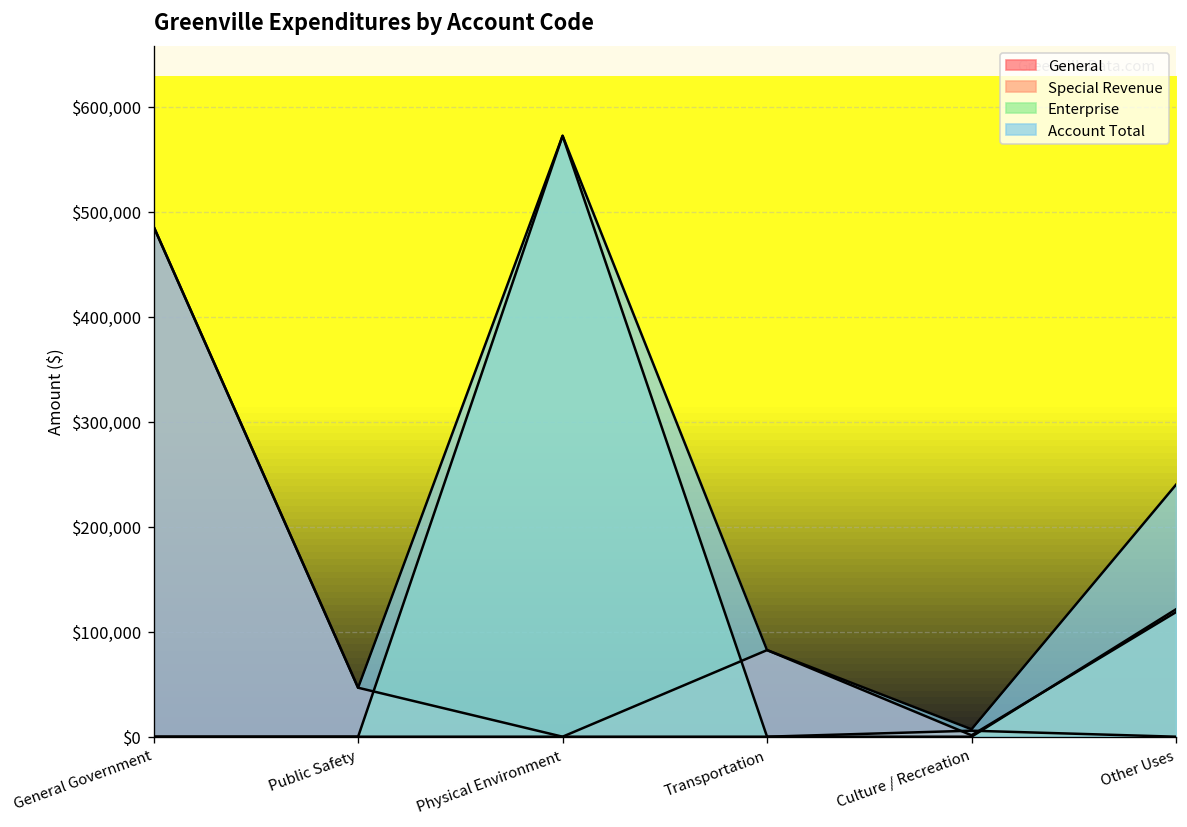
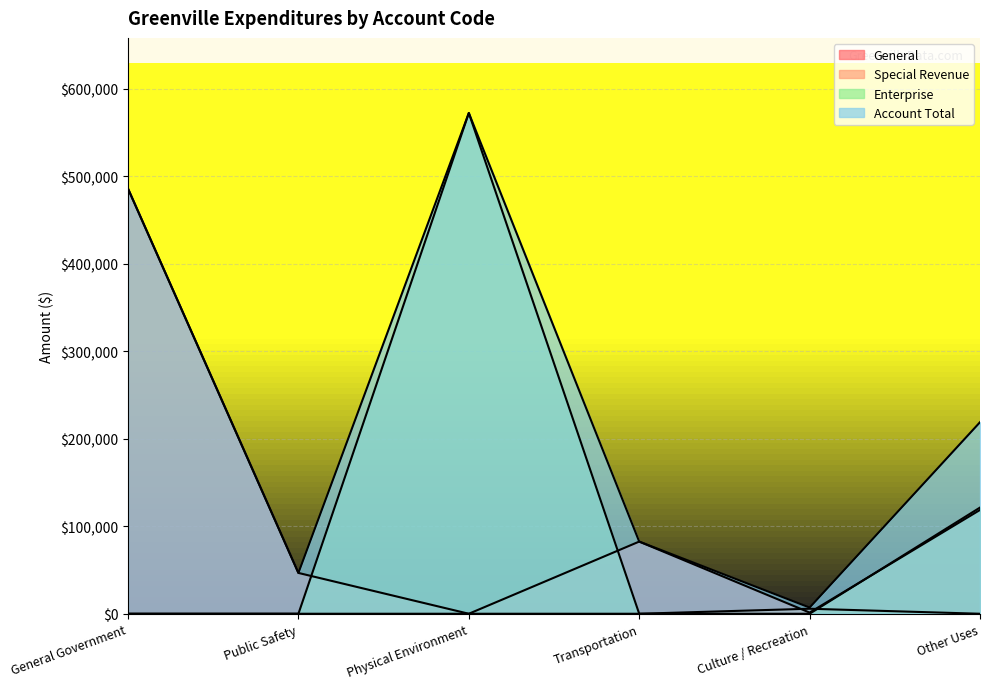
  {
    "Account Total": {
-     "Other Uses": "$240,000"
+     "Other Uses": "$220,000"
    }
  }
